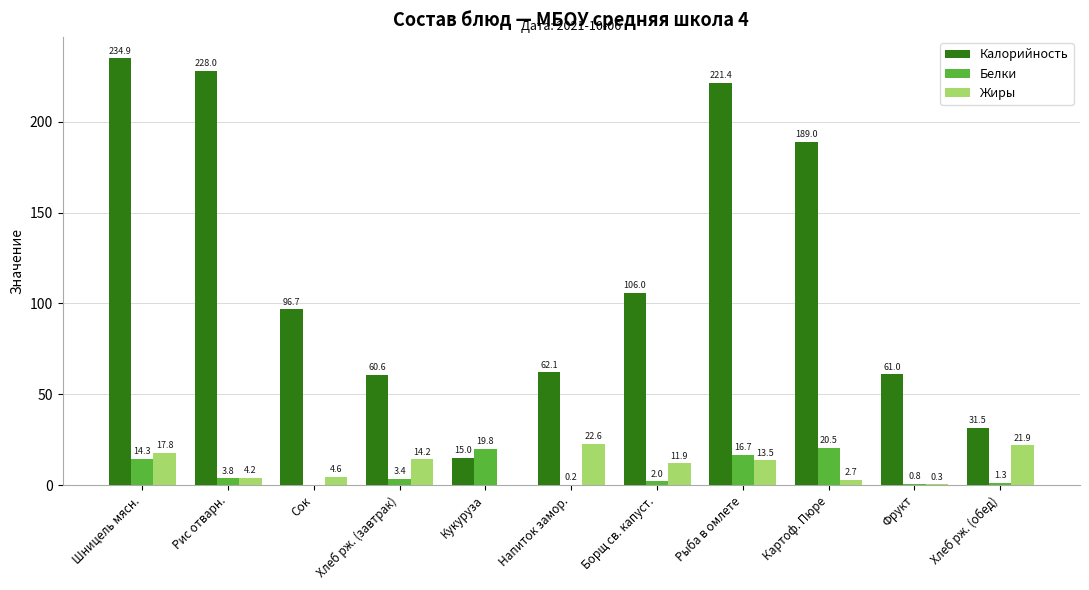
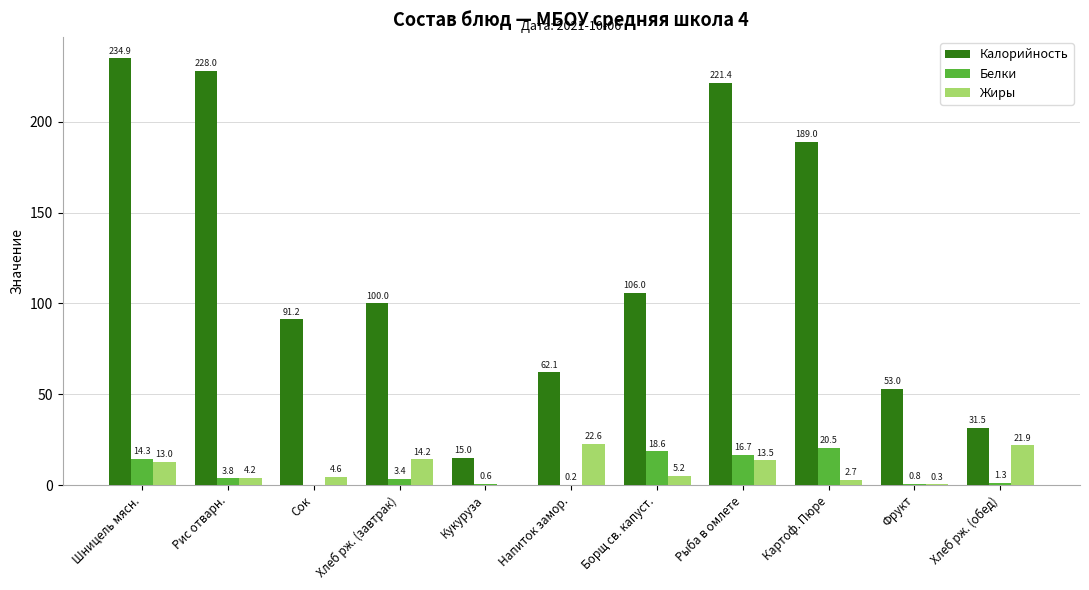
  {
    "Калорийность": {
      "Шницель мясн.": 234.9,
      "Рис отварн.": 228.0,
-     "Сок": 96.7,
-     "Хлеб рж. (завтрак)": 60.6,
+     "Сок": 91.2,
+     "Хлеб рж. (завтрак)": 100.0,
      "Кукуруза": 15.0,
      "Напиток замор.": 62.1,
      "Борщ св. капуст.": 106.0,
      "Рыба в омлете": 221.4,
      "Картоф. Пюре": 189.0,
-     "Фрукт": 61.0,
+     "Фрукт": 53.0,
      "Хлеб рж. (обед)": 31.5
    },
    "Белки": {
      "Шницель мясн.": 14.3,
      "Рис отварн.": 3.8,
      "Хлеб рж. (завтрак)": 3.4,
-     "Кукуруза": 19.8,
+     "Кукуруза": 0.6,
      "Напиток замор.": 0.2,
-     "Борщ св. капуст.": 2.0,
+     "Борщ св. капуст.": 18.6,
      "Рыба в омлете": 16.7,
      "Картоф. Пюре": 20.5,
      "Фрукт": 0.8,
      "Хлеб рж. (обед)": 1.3
    },
    "Жиры": {
-     "Шницель мясн.": 17.8,
+     "Шницель мясн.": 13.0,
      "Рис отварн.": 4.2,
      "Сок": 4.6,
      "Хлеб рж. (завтрак)": 14.2,
      "Напиток замор.": 22.6,
-     "Борщ св. капуст.": 11.9,
+     "Борщ св. капуст.": 5.2,
      "Рыба в омлете": 13.5,
      "Картоф. Пюре": 2.7,
      "Фрукт": 0.3,
      "Хлеб рж. (обед)": 21.9
    }
  }
